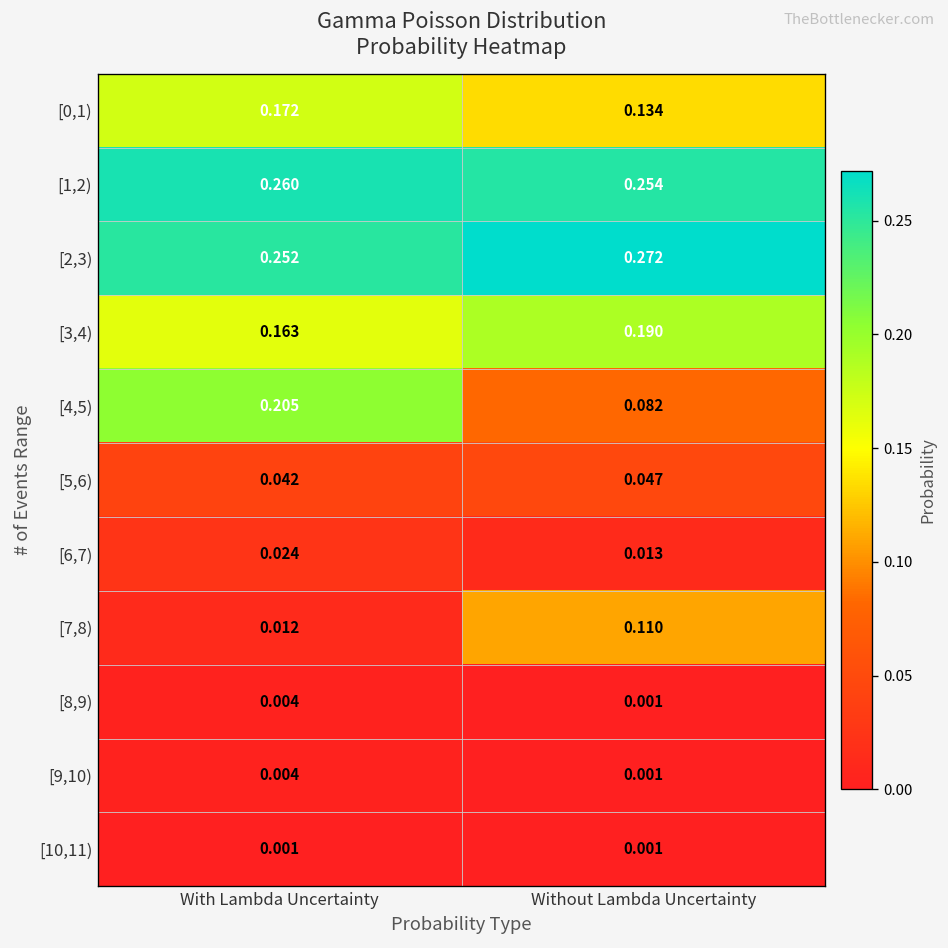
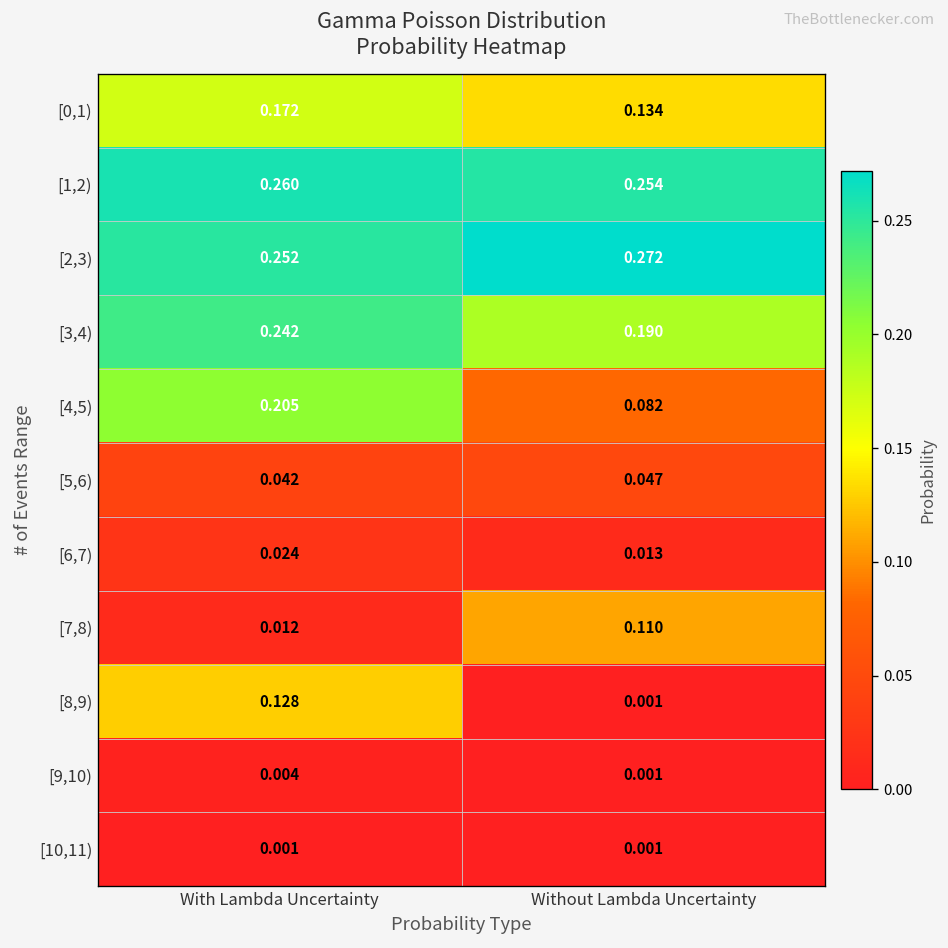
  {
    "[0,1)": {
      "With Lambda Uncertainty": 0.172,
      "Without Lambda Uncertainty": 0.134
    },
    "[1,2)": {
      "With Lambda Uncertainty": 0.260,
      "Without Lambda Uncertainty": 0.254
    },
    "[2,3)": {
      "With Lambda Uncertainty": 0.252,
      "Without Lambda Uncertainty": 0.272
    },
    "[3,4)": {
-     "With Lambda Uncertainty": 0.163,
+     "With Lambda Uncertainty": 0.242,
      "Without Lambda Uncertainty": 0.190
    },
    "[4,5)": {
      "With Lambda Uncertainty": 0.205,
      "Without Lambda Uncertainty": 0.082
    },
    "[5,6)": {
      "With Lambda Uncertainty": 0.042,
      "Without Lambda Uncertainty": 0.047
    },
    "[6,7)": {
      "With Lambda Uncertainty": 0.024,
      "Without Lambda Uncertainty": 0.013
    },
    "[7,8)": {
      "With Lambda Uncertainty": 0.012,
      "Without Lambda Uncertainty": 0.110
    },
    "[8,9)": {
-     "With Lambda Uncertainty": 0.004,
+     "With Lambda Uncertainty": 0.128,
      "Without Lambda Uncertainty": 0.001
    },
    "[9,10)": {
      "With Lambda Uncertainty": 0.004,
      "Without Lambda Uncertainty": 0.001
    },
    "[10,11)": {
      "With Lambda Uncertainty": 0.001,
      "Without Lambda Uncertainty": 0.001
    }
  }
